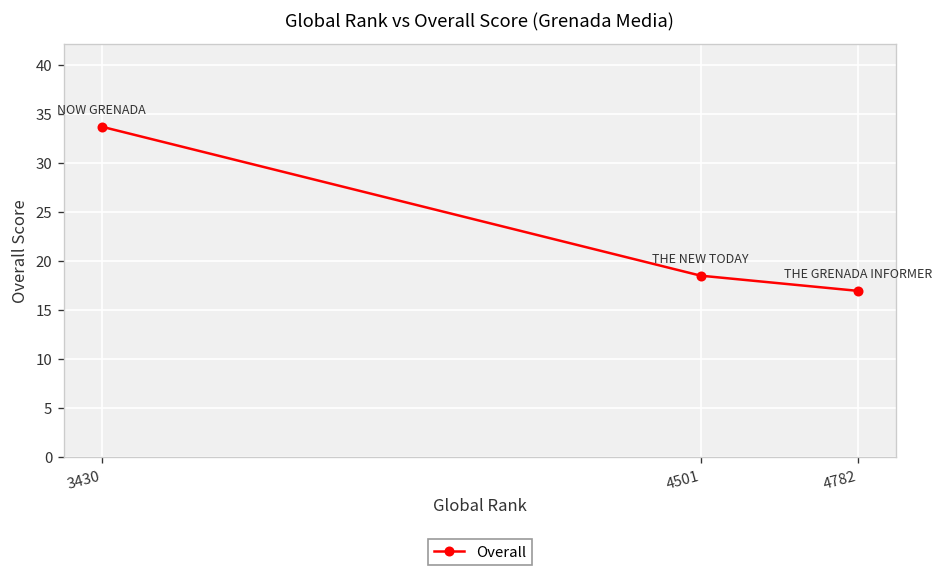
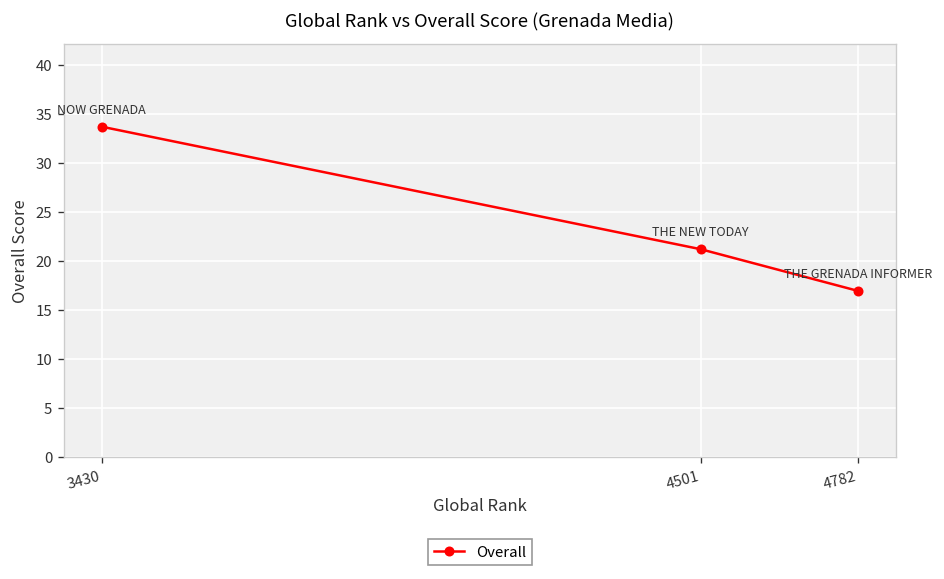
  {
    "3430": 34,
-   "4501": 19,
+   "4501": 21,
    "4782": 17
  }
